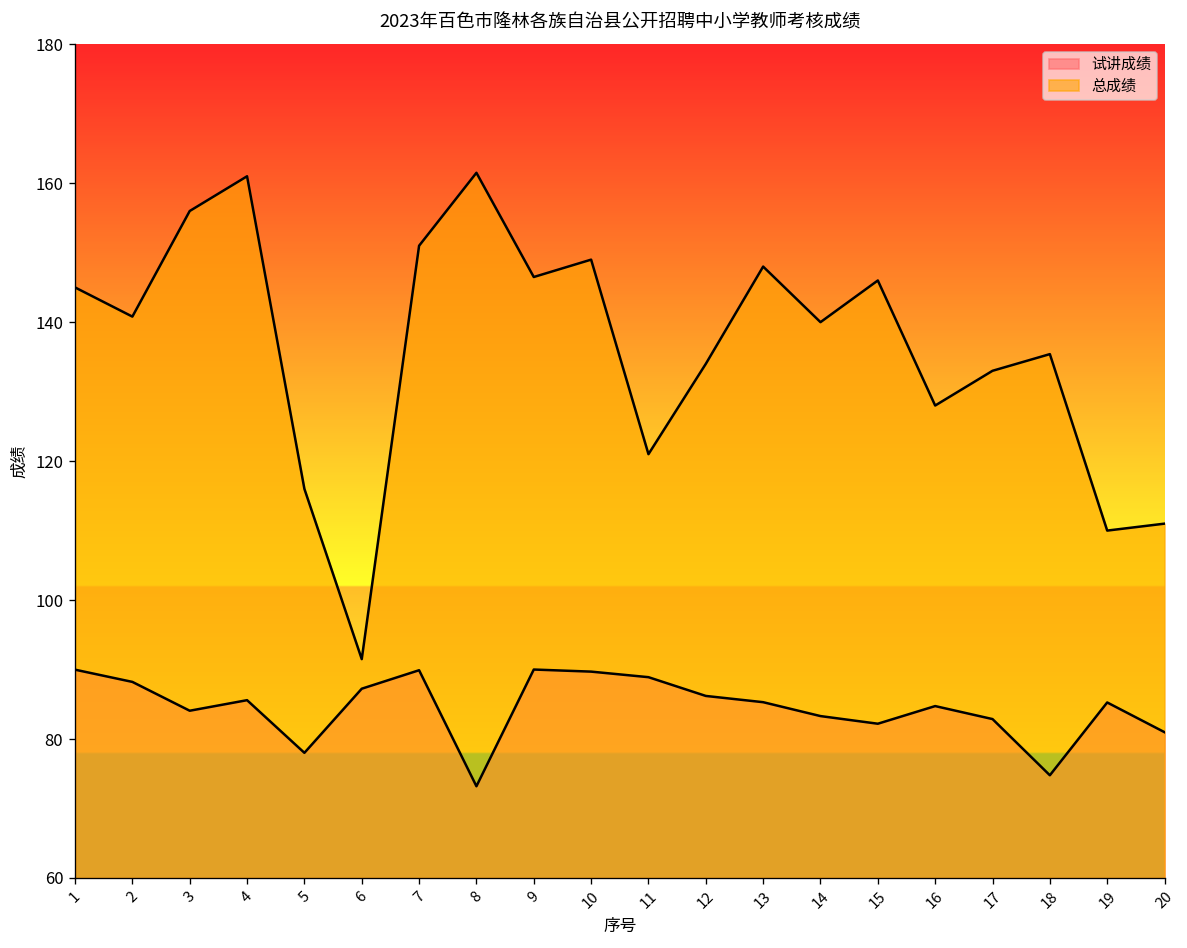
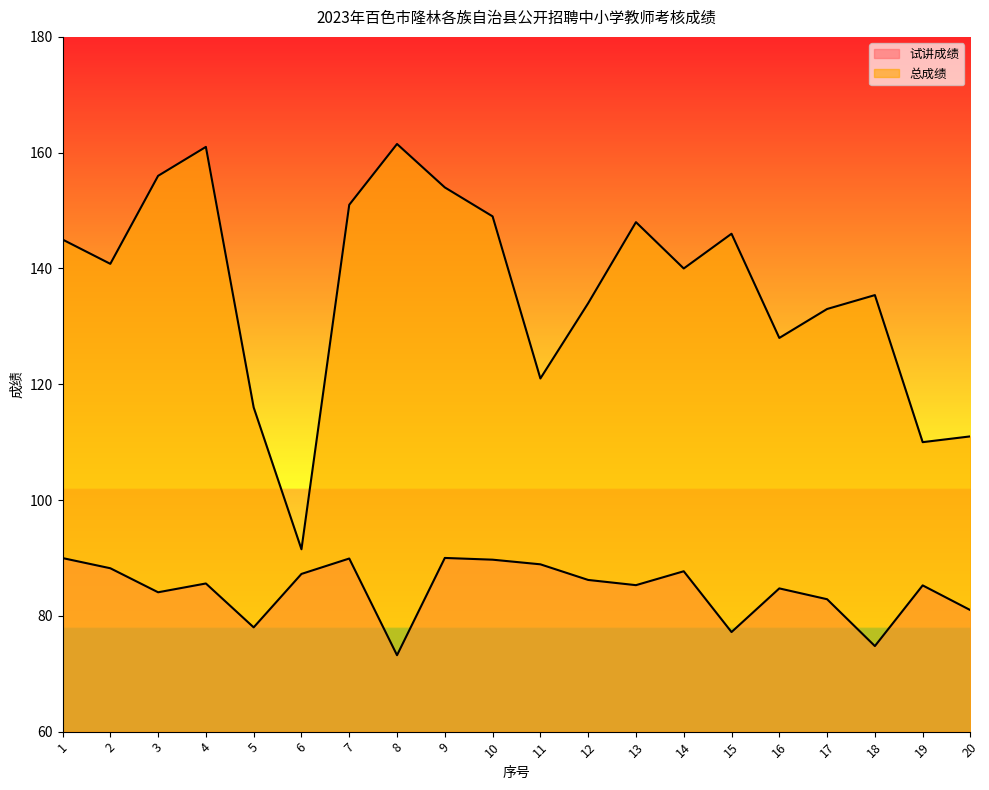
  {
    "试讲成绩": {
      "1": 90,
      "2": 88,
      "3": 84,
      "4": 86,
      "5": 78,
      "6": 87,
      "7": 90,
      "8": 73,
      "9": 90,
      "10": 90,
      "11": 89,
      "12": 86,
      "13": 85,
-     "14": 83,
-     "15": 82,
+     "14": 88,
+     "15": 77,
      "16": 85,
      "17": 83,
      "18": 75,
      "19": 85,
      "20": 81
    },
    "总成绩": {
      "1": 145,
      "2": 141,
      "3": 156,
      "4": 161,
      "5": 116,
      "6": 92,
      "7": 151,
      "8": 162,
-     "9": 147,
+     "9": 154,
      "10": 149,
      "11": 121,
      "12": 134,
      "13": 148,
      "14": 140,
      "15": 146,
      "16": 128,
      "17": 133,
      "18": 135,
      "19": 110,
      "20": 111
    }
  }
